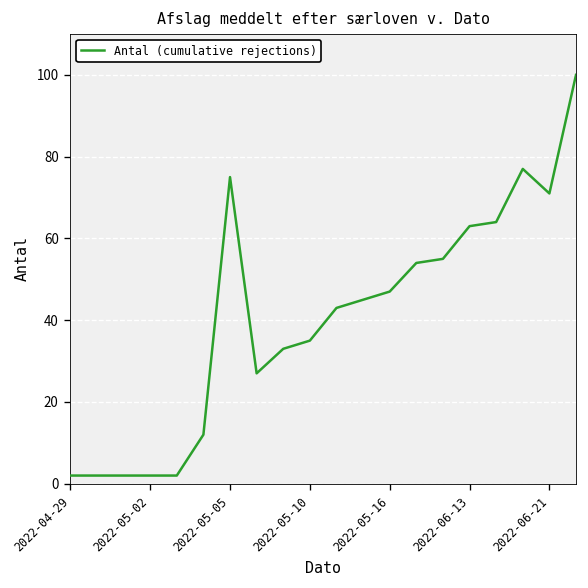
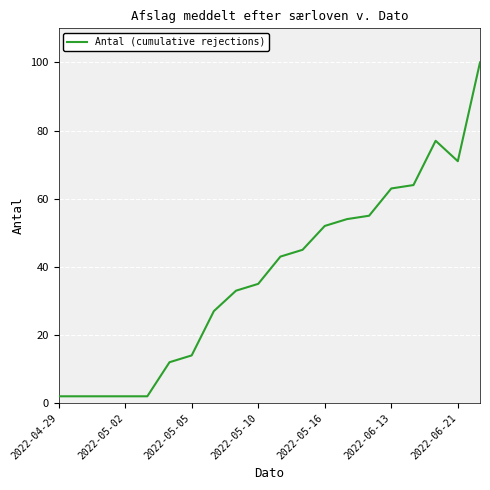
  {
    "2022-04-29": 2,
    "2022-05-02": 2,
-   "2022-05-05": 75,
+   "2022-05-05": 14,
    "2022-05-10": 35,
-   "2022-05-16": 47,
+   "2022-05-16": 52,
    "2022-06-13": 63,
    "2022-06-21": 71
  }
